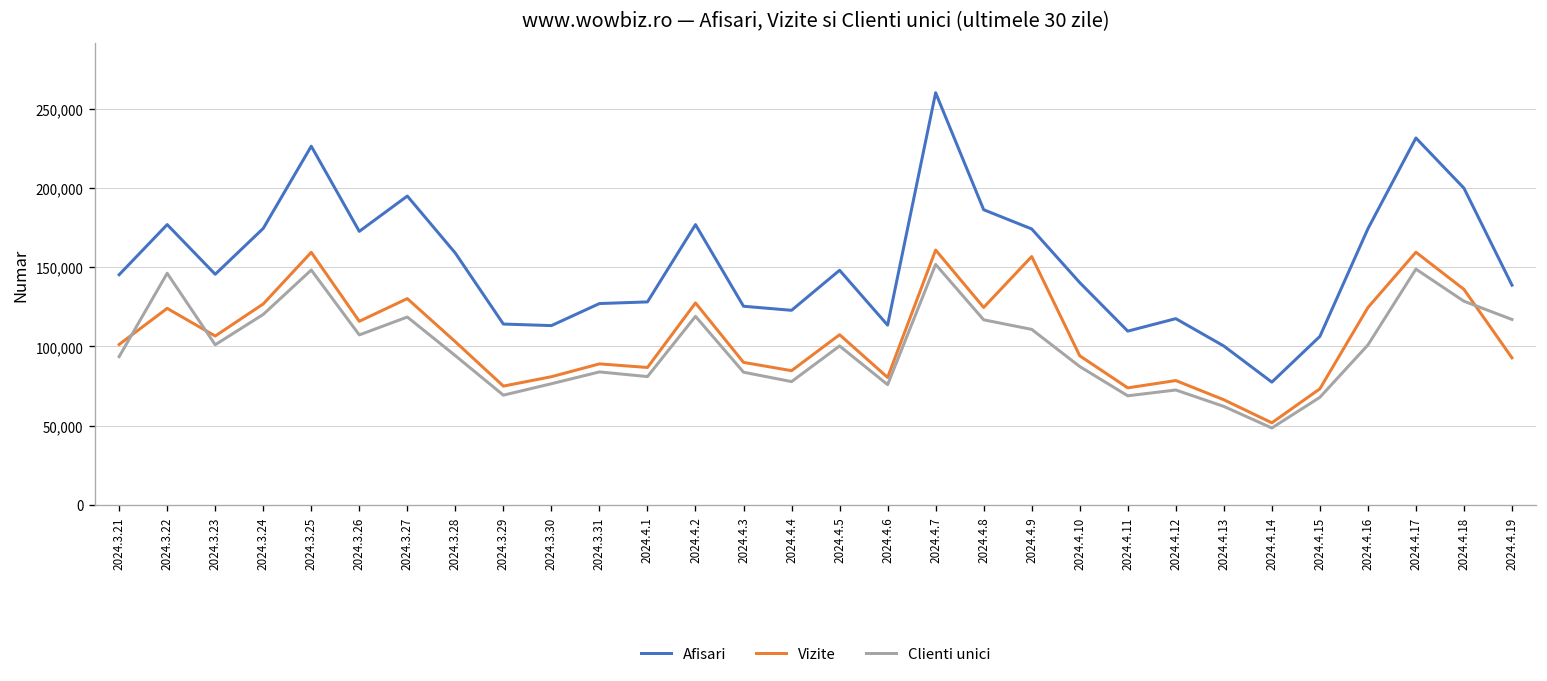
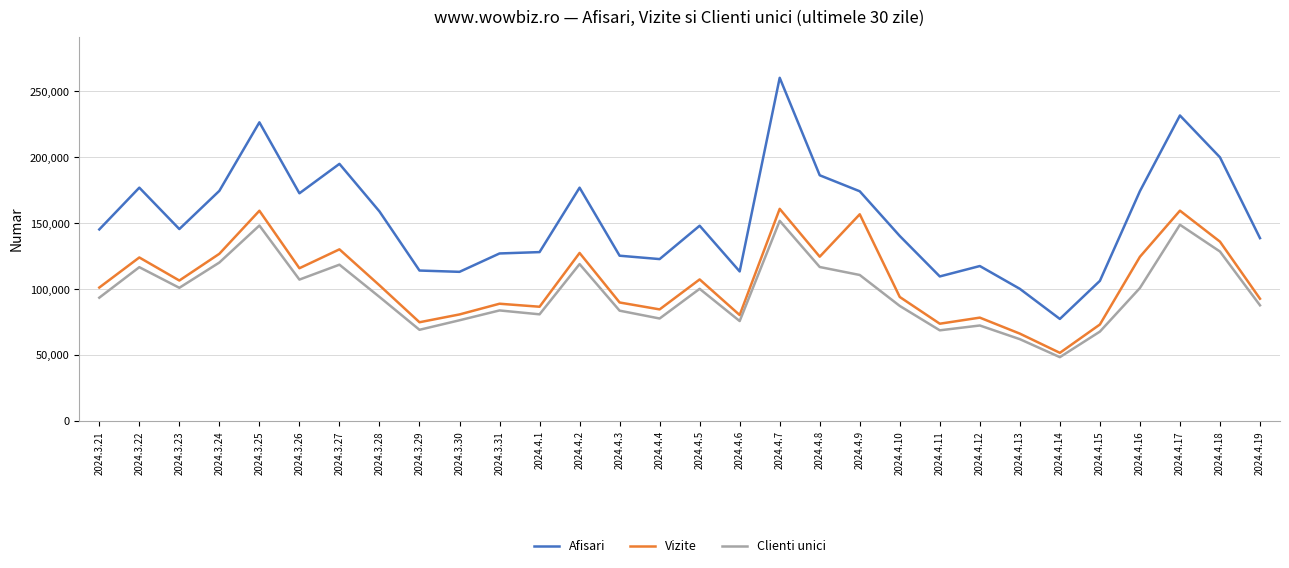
  {
    "Afisari": {
      "2024.3.21": "145,000",
      "2024.3.22": "177,000",
      "2024.3.23": "146,000",
      "2024.3.24": "175,000",
      "2024.3.25": "226,000",
      "2024.3.26": "173,000",
      "2024.3.27": "195,000",
      "2024.3.28": "159,000",
      "2024.3.29": "114,000",
      "2024.3.30": "113,000",
      "2024.3.31": "127,000",
      "2024.4.1": "128,000",
      "2024.4.2": "177,000",
      "2024.4.3": "125,000",
      "2024.4.4": "123,000",
      "2024.4.5": "148,000",
      "2024.4.6": "113,000",
      "2024.4.7": "260,000",
      "2024.4.8": "186,000",
      "2024.4.9": "174,000",
      "2024.4.10": "140,000",
      "2024.4.11": "110,000",
      "2024.4.12": "118,000",
      "2024.4.13": "100,000",
      "2024.4.14": "77,000",
      "2024.4.15": "106,000",
      "2024.4.16": "174,000",
      "2024.4.17": "232,000",
      "2024.4.18": "200,000",
      "2024.4.19": "139,000"
    },
    "Vizite": {
      "2024.3.21": "101,000",
      "2024.3.22": "124,000",
      "2024.3.23": "107,000",
      "2024.3.24": "127,000",
      "2024.3.25": "159,000",
      "2024.3.26": "116,000",
      "2024.3.27": "130,000",
      "2024.3.28": "103,000",
      "2024.3.29": "75,000",
      "2024.3.30": "81,000",
      "2024.3.31": "89,000",
      "2024.4.1": "87,000",
      "2024.4.2": "127,000",
      "2024.4.3": "90,000",
      "2024.4.4": "85,000",
      "2024.4.5": "107,000",
      "2024.4.6": "80,000",
      "2024.4.7": "161,000",
      "2024.4.8": "125,000",
      "2024.4.9": "157,000",
      "2024.4.10": "94,000",
      "2024.4.11": "74,000",
      "2024.4.12": "78,000",
      "2024.4.13": "66,000",
      "2024.4.14": "52,000",
      "2024.4.15": "73,000",
      "2024.4.16": "125,000",
      "2024.4.17": "160,000",
      "2024.4.18": "136,000",
      "2024.4.19": "93,000"
    },
    "Clienti unici": {
      "2024.3.21": "94,000",
-     "2024.3.22": "146,000",
+     "2024.3.22": "117,000",
      "2024.3.23": "101,000",
      "2024.3.24": "120,000",
      "2024.3.25": "148,000",
      "2024.3.26": "107,000",
      "2024.3.27": "119,000",
      "2024.3.28": "94,000",
      "2024.3.29": "69,000",
      "2024.3.30": "76,000",
      "2024.3.31": "84,000",
      "2024.4.1": "81,000",
      "2024.4.2": "119,000",
      "2024.4.3": "84,000",
      "2024.4.4": "78,000",
      "2024.4.5": "100,000",
      "2024.4.6": "76,000",
      "2024.4.7": "152,000",
      "2024.4.8": "117,000",
      "2024.4.9": "111,000",
      "2024.4.10": "87,000",
      "2024.4.11": "69,000",
      "2024.4.12": "72,000",
      "2024.4.13": "62,000",
      "2024.4.14": "48,000",
      "2024.4.15": "68,000",
      "2024.4.16": "101,000",
      "2024.4.17": "149,000",
      "2024.4.18": "129,000",
-     "2024.4.19": "117,000"
+     "2024.4.19": "88,000"
    }
  }
